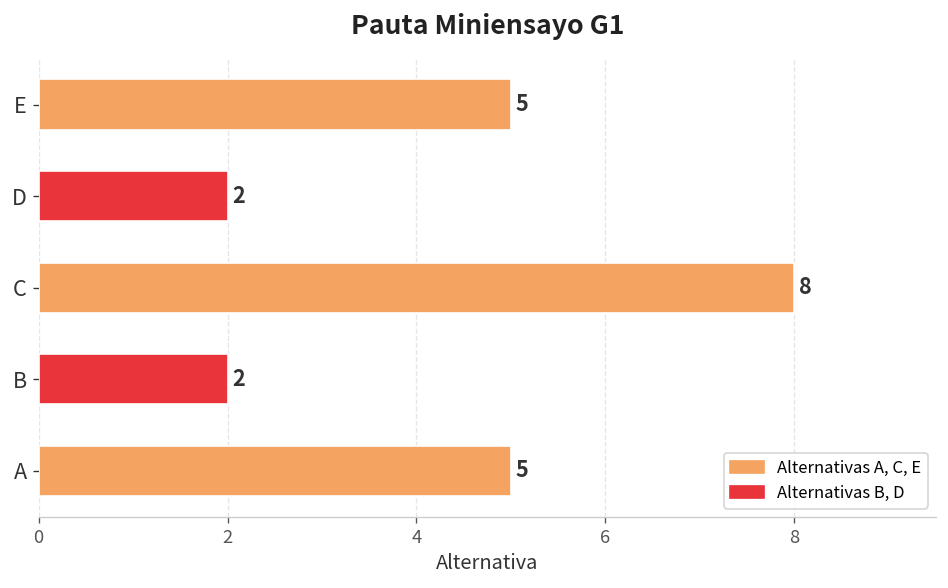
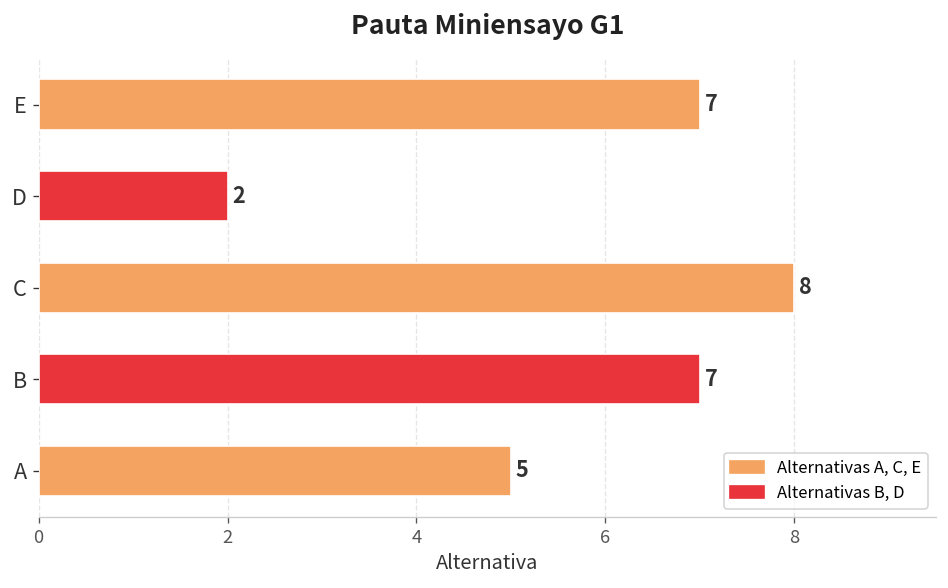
  {
-   "E": 5,
+   "E": 7,
    "D": 2,
    "C": 8,
-   "B": 2,
+   "B": 7,
    "A": 5
  }
